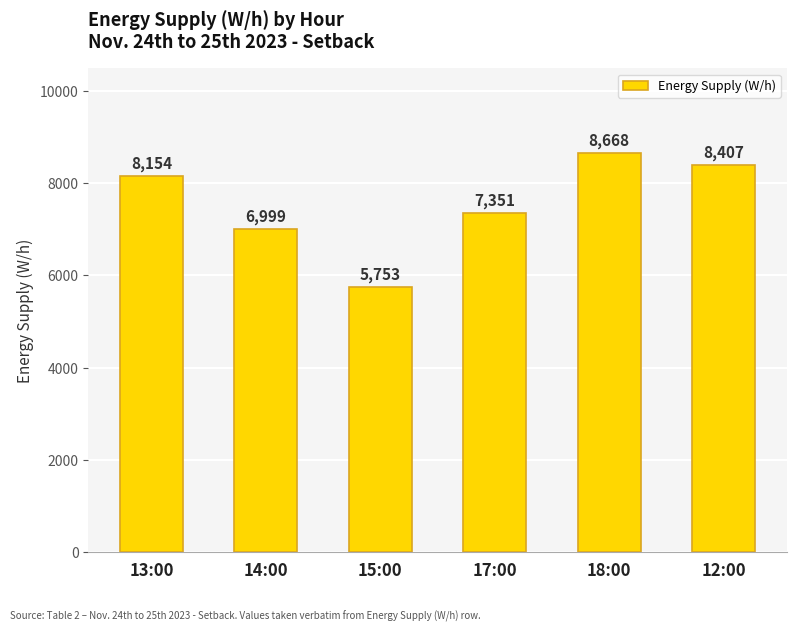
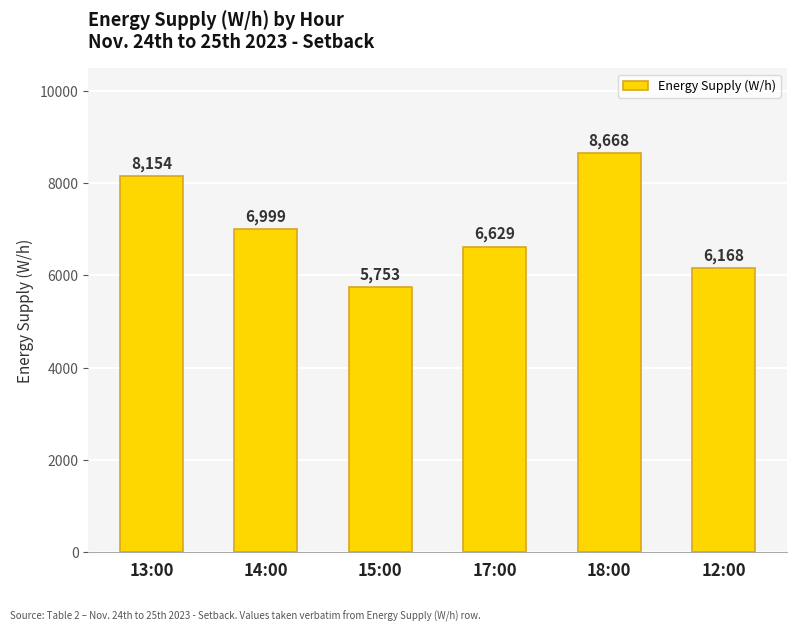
  {
    "13:00": "8,154",
    "14:00": "6,999",
    "15:00": "5,753",
-   "17:00": "7,351",
+   "17:00": "6,629",
    "18:00": "8,668",
-   "12:00": "8,407"
+   "12:00": "6,168"
  }
